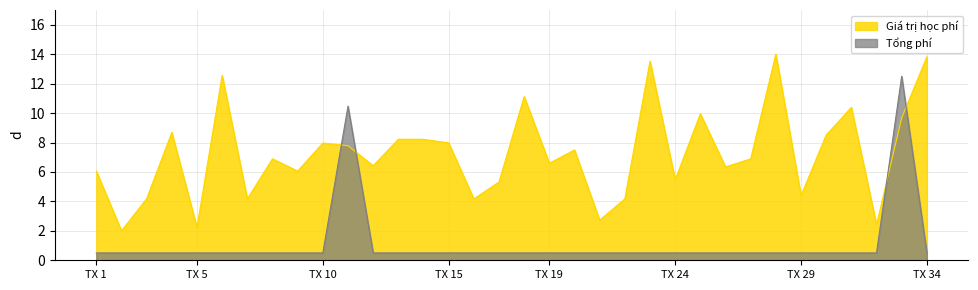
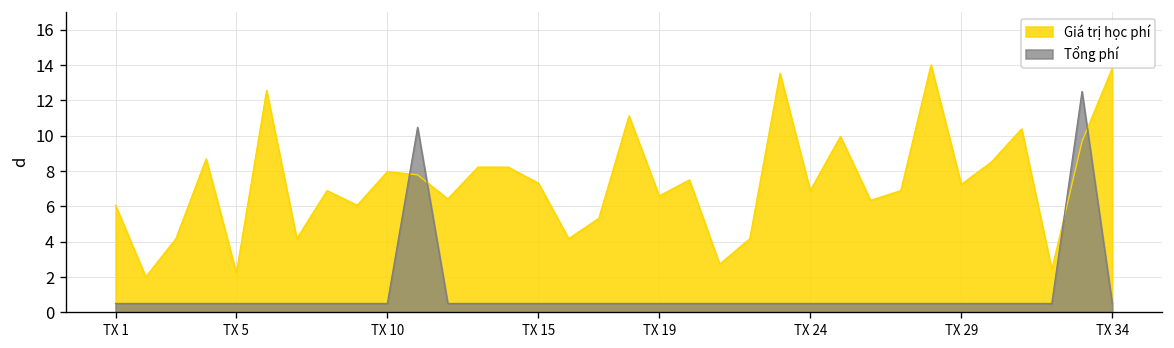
  {
    "Giá trị học phí": {
      "TX 1": 6.1,
      "TX 5": 2.2,
      "TX 10": 8.0,
-     "TX 15": 8.0,
+     "TX 15": 7.3,
      "TX 19": 6.6,
-     "TX 24": 5.5,
-     "TX 29": 4.4,
+     "TX 24": 6.9,
+     "TX 29": 7.2,
      "TX 34": 13.8
    },
    "Tổng phí": {
      "TX 1": 0.5,
      "TX 5": 0.5,
      "TX 10": 0.5,
      "TX 15": 0.5,
      "TX 19": 0.5,
      "TX 24": 0.5,
      "TX 29": 0.5,
      "TX 34": 0.5
    }
  }
